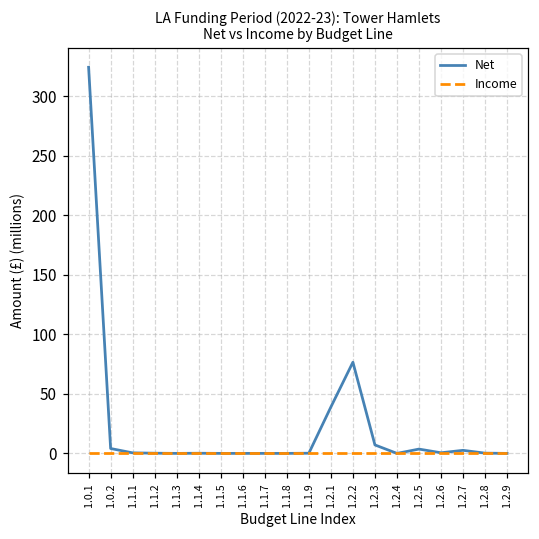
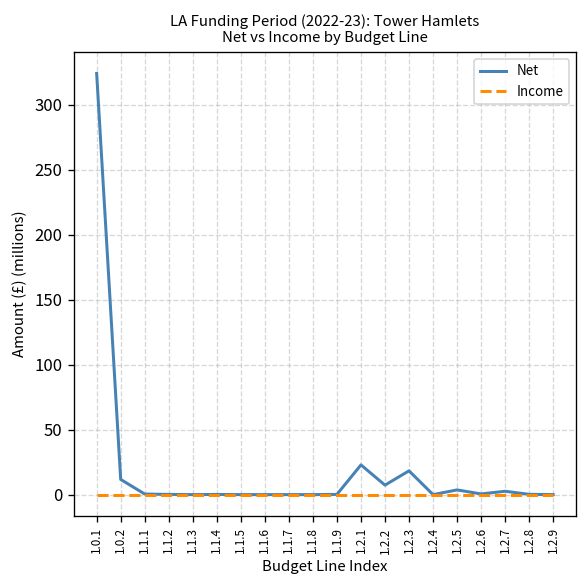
  {
    "Net": {
      "1.0.1": 324,
-     "1.0.2": 4,
-     "1.2.1": 39,
-     "1.2.2": 77,
-     "1.2.3": 7,
+     "1.0.2": 12,
+     "1.2.1": 23,
+     "1.2.2": 7,
+     "1.2.3": 18,
      "1.2.5": 4,
      "1.2.7": 3
    },
    "Income": {
      "1.0.1": 0,
      "1.0.2": 0,
      "1.2.1": 0,
      "1.2.2": 0,
      "1.2.3": 0,
      "1.2.5": 0,
      "1.2.7": 0
    }
  }
